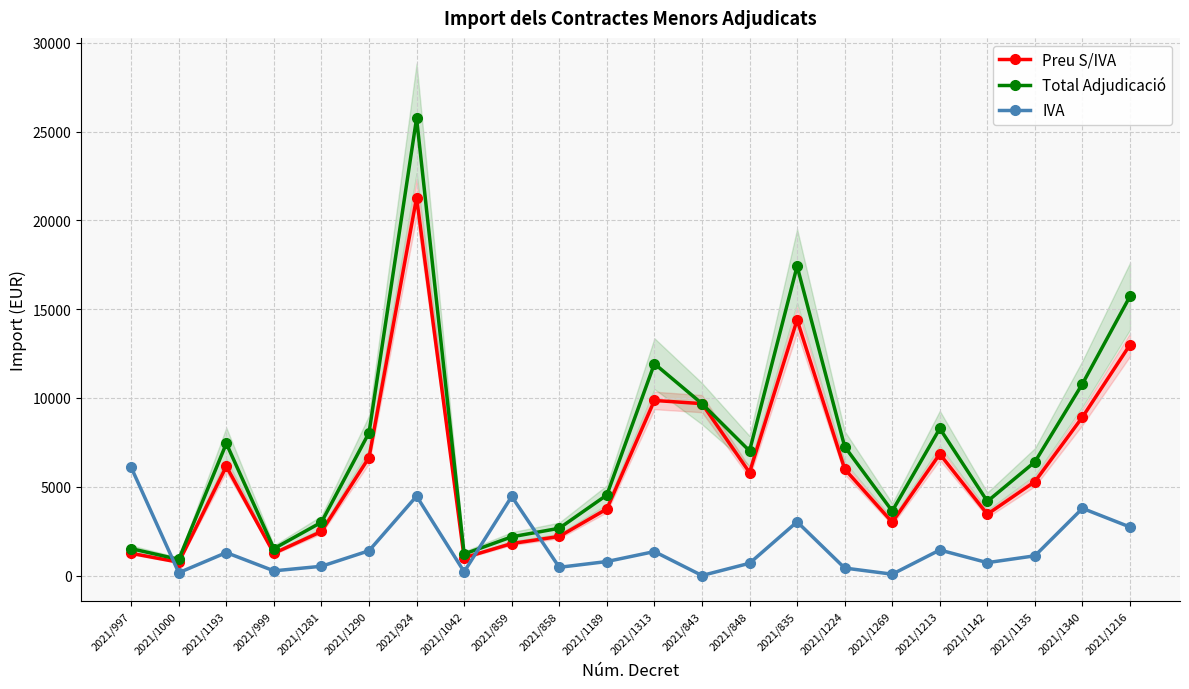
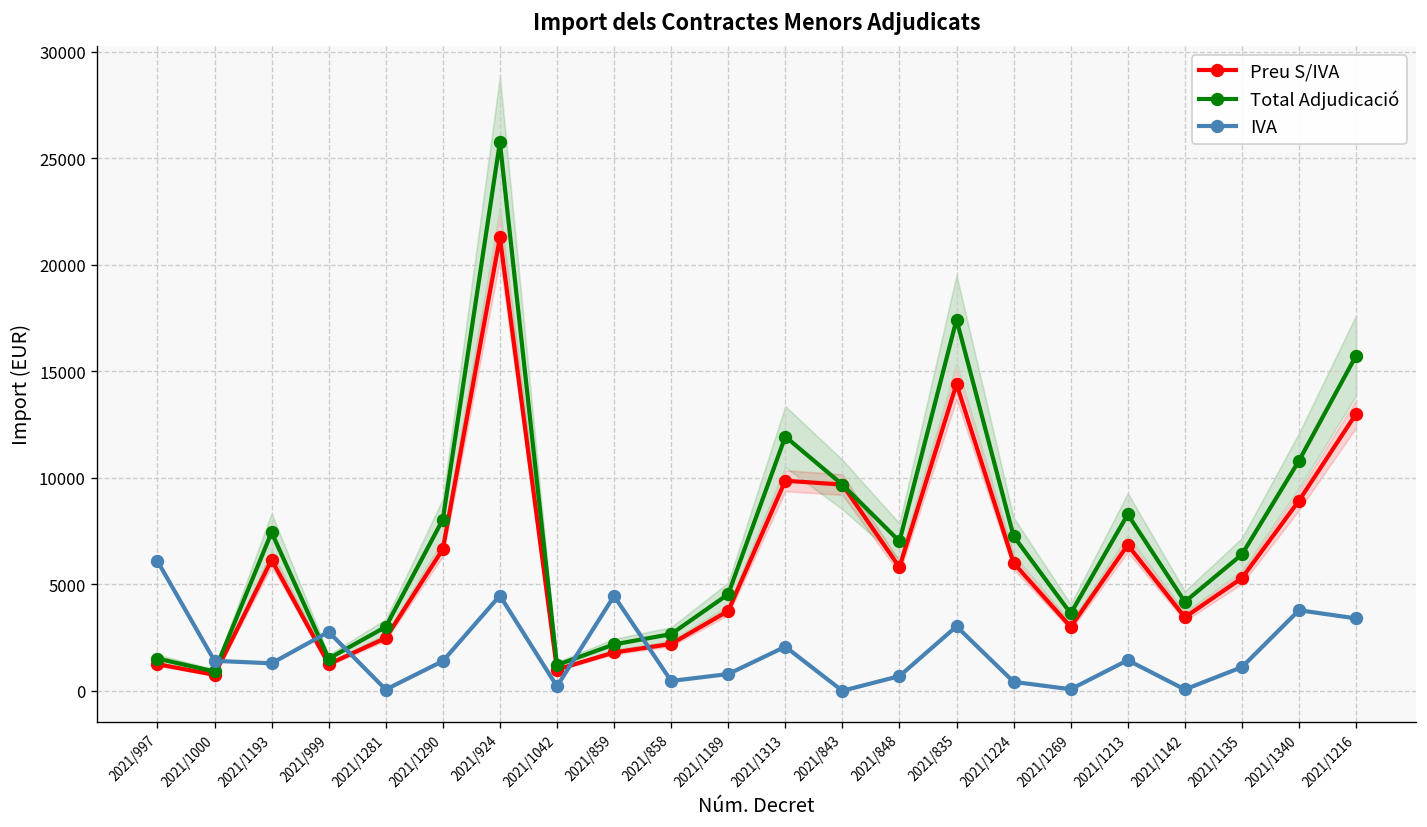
  {
    "IVA": {
      "2021/997": 6100,
-     "2021/1000": 200,
+     "2021/1000": 1400,
      "2021/1193": 1300,
-     "2021/999": 300,
-     "2021/1281": 500,
+     "2021/999": 2800,
+     "2021/1281": 100,
      "2021/1290": 1400,
      "2021/924": 4500,
      "2021/1042": 200,
      "2021/859": 4500,
      "2021/858": 500,
      "2021/1189": 800,
-     "2021/1313": 1300,
+     "2021/1313": 2100,
      "2021/843": 0,
      "2021/848": 700,
      "2021/835": 3000,
      "2021/1224": 400,
      "2021/1269": 100,
      "2021/1213": 1400,
-     "2021/1142": 700,
+     "2021/1142": 100,
      "2021/1135": 1100,
      "2021/1340": 3800,
-     "2021/1216": 2700
+     "2021/1216": 3400
    }
  }
